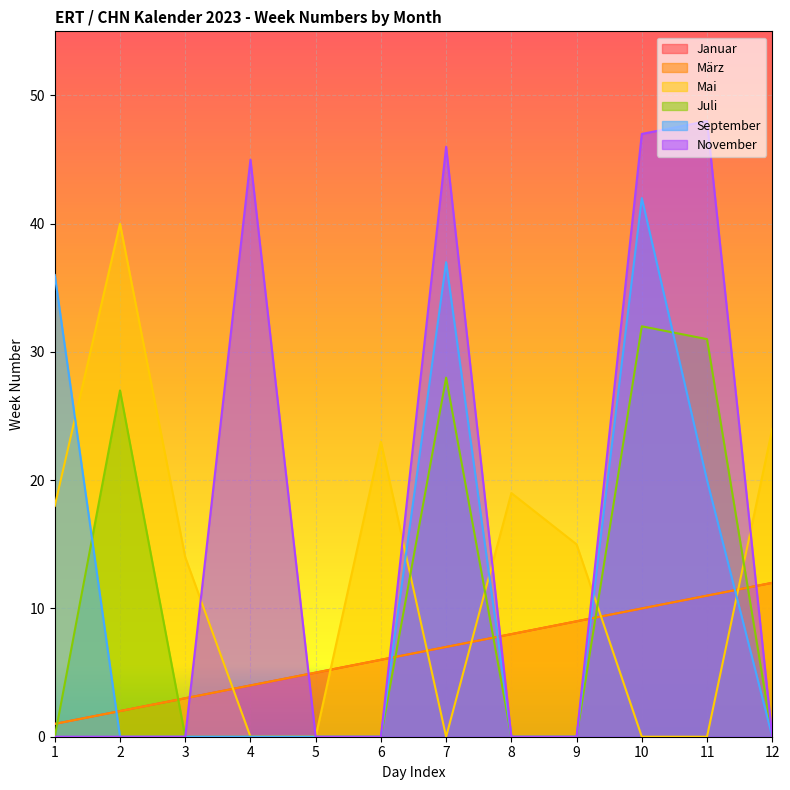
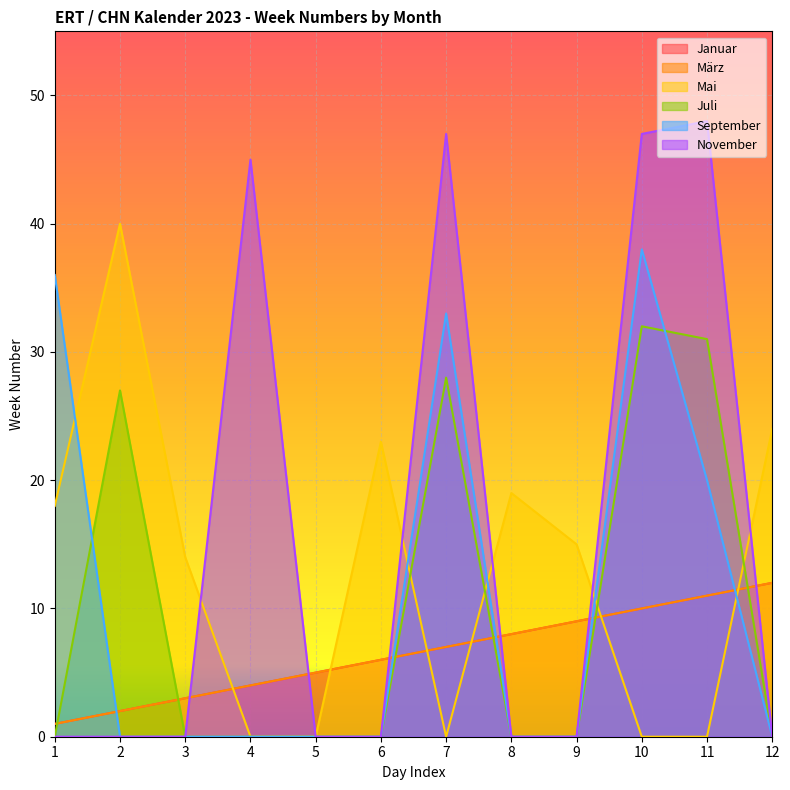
  {
    "Juli": {
      "2": 27,
      "7": 28,
      "10": 32,
      "11": 31
    },
    "September": {
      "1": 36,
-     "7": 37,
-     "10": 42,
+     "7": 33,
+     "10": 38,
      "11": 20
    },
    "November": {
      "4": 45,
-     "7": 46,
+     "7": 47,
      "10": 47
    }
  }
